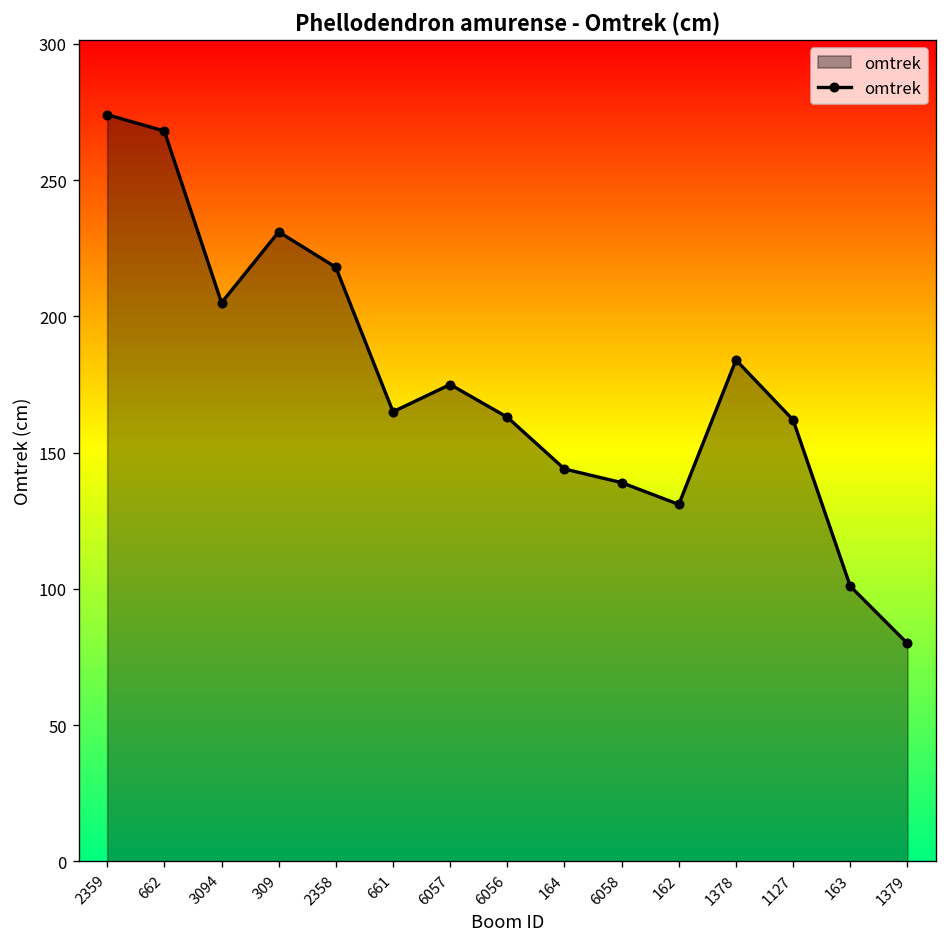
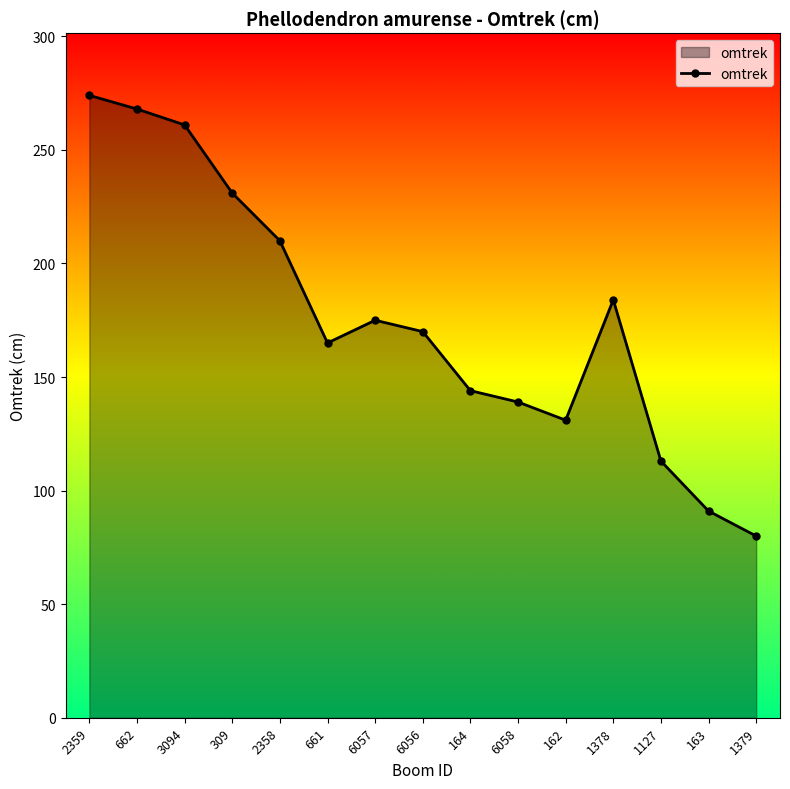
  {
    "2359": 274,
    "662": 268,
-   "3094": 205,
+   "3094": 261,
    "309": 231,
-   "2358": 218,
+   "2358": 210,
    "661": 165,
    "6057": 175,
-   "6056": 163,
+   "6056": 170,
    "164": 144,
    "6058": 139,
    "162": 131,
    "1378": 184,
-   "1127": 162,
-   "163": 101,
+   "1127": 113,
+   "163": 91,
    "1379": 80
  }
